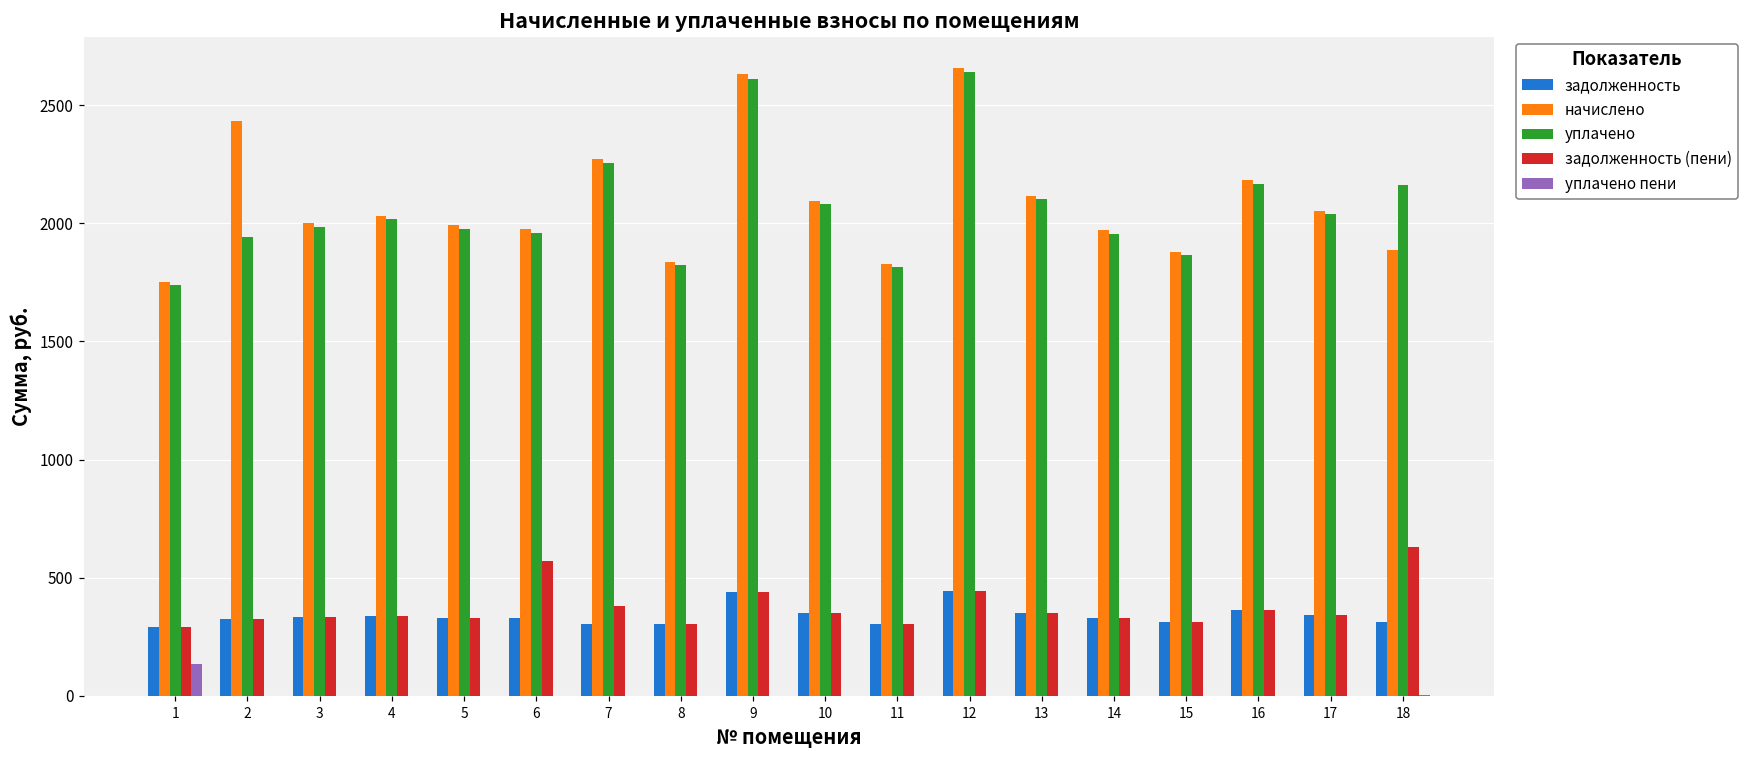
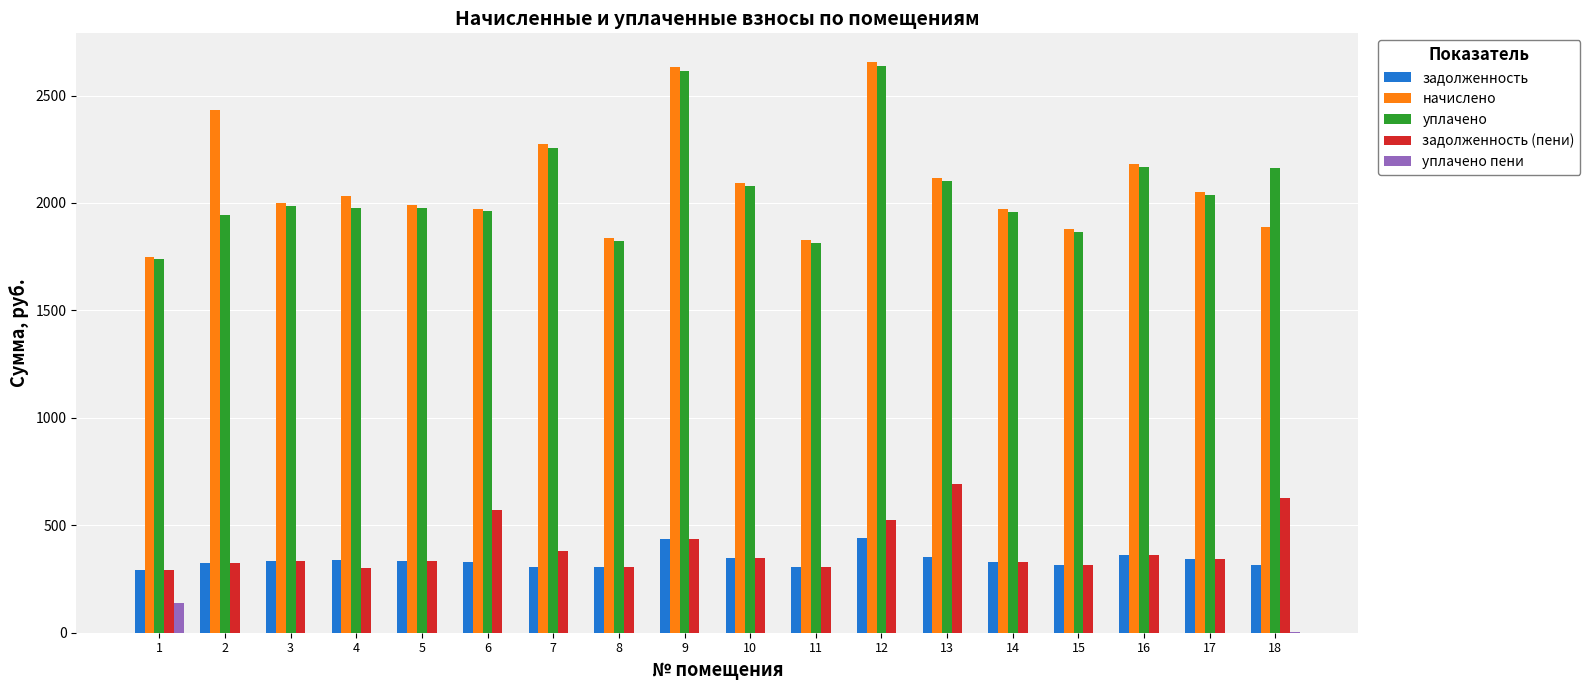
  {
    "задолженность": {
      "1": 290,
      "2": 330,
      "3": 330,
      "4": 340,
      "5": 330,
      "6": 330,
      "7": 310,
      "8": 310,
      "9": 440,
      "10": 350,
      "11": 300,
      "12": 440,
      "13": 350,
      "14": 330,
      "15": 310,
      "16": 360,
      "17": 340,
      "18": 310
    },
    "начислено": {
      "1": 1750,
      "2": 2430,
      "3": 2000,
      "4": 2030,
      "5": 1990,
      "6": 1970,
      "7": 2270,
      "8": 1840,
      "9": 2630,
      "10": 2100,
      "11": 1830,
      "12": 2660,
      "13": 2120,
      "14": 1970,
      "15": 1880,
      "16": 2180,
      "17": 2050,
      "18": 1890
    },
    "уплачено": {
      "1": 1740,
      "2": 1940,
      "3": 1990,
-     "4": 2020,
+     "4": 1980,
      "5": 1980,
      "6": 1960,
      "7": 2260,
      "8": 1820,
      "9": 2610,
      "10": 2080,
      "11": 1810,
      "12": 2640,
      "13": 2100,
      "14": 1960,
      "15": 1870,
      "16": 2170,
      "17": 2040,
      "18": 2160
    },
    "задолженность (пени)": {
      "1": 290,
      "2": 330,
      "3": 330,
-     "4": 340,
+     "4": 300,
      "5": 330,
      "6": 570,
      "7": 380,
      "8": 310,
      "9": 440,
      "10": 350,
      "11": 300,
-     "12": 440,
-     "13": 350,
+     "12": 520,
+     "13": 690,
      "14": 330,
      "15": 310,
      "16": 360,
      "17": 340,
      "18": 630
    },
    "уплачено пени": {
      "1": 140,
      "2": 0,
      "3": 0,
      "4": 0,
      "5": 0,
      "6": 0,
      "7": 0,
      "8": 0,
      "9": 0,
      "10": 0,
      "11": 0,
      "12": 0,
      "13": 0,
      "15": 0,
      "16": 0,
      "17": 0
    }
  }
